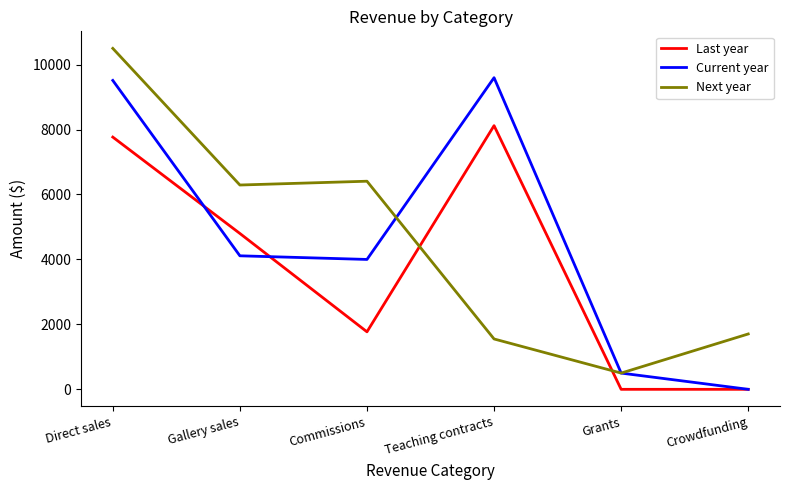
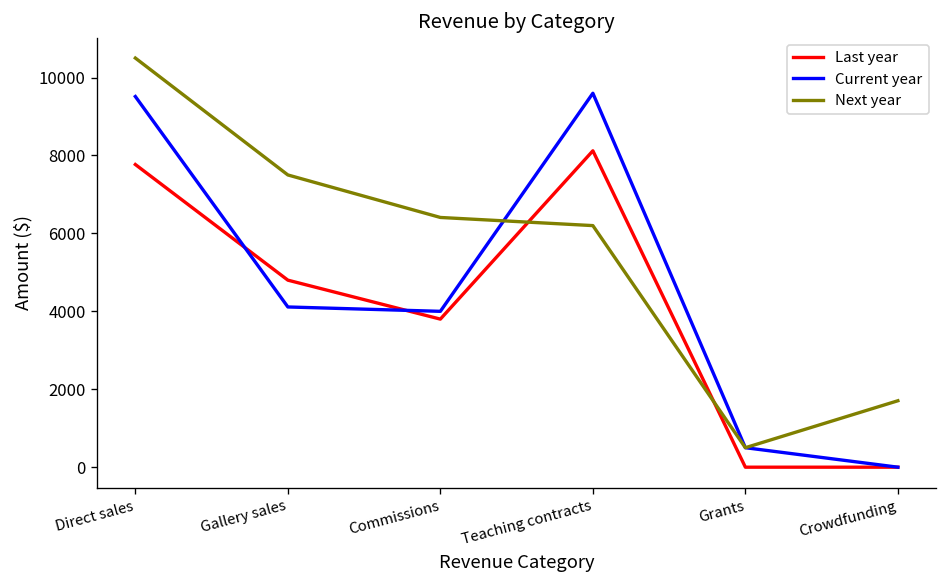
  {
    "Last year": {
      "Direct sales": 7800,
      "Gallery sales": 4800,
-     "Commissions": 1800,
+     "Commissions": 3800,
      "Teaching contracts": 8100,
      "Grants": 0
    },
    "Current year": {
      "Direct sales": 9500,
      "Gallery sales": 4100,
      "Commissions": 4000,
      "Teaching contracts": 9600
    },
    "Next year": {
      "Direct sales": 10500,
-     "Gallery sales": 6300,
+     "Gallery sales": 7500,
      "Commissions": 6400,
-     "Teaching contracts": 1600,
+     "Teaching contracts": 6200,
      "Crowdfunding": 1700
    }
  }
